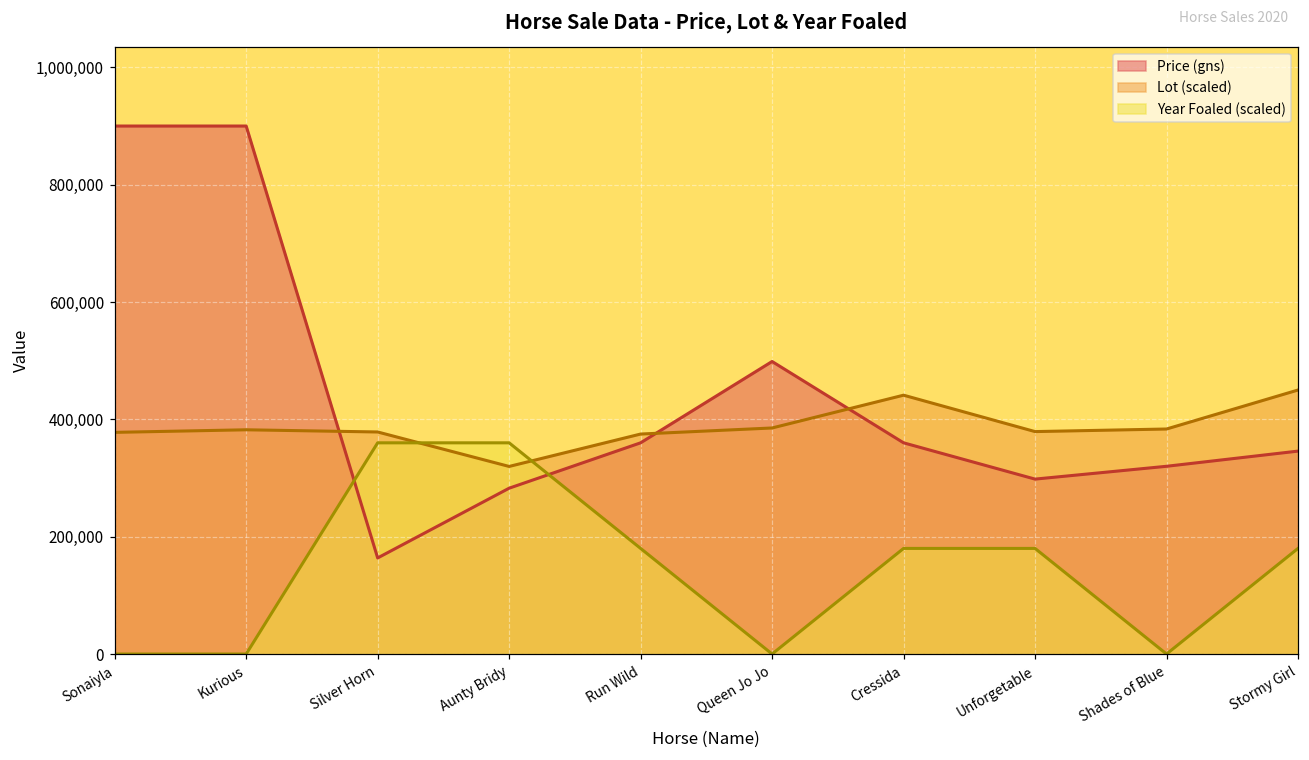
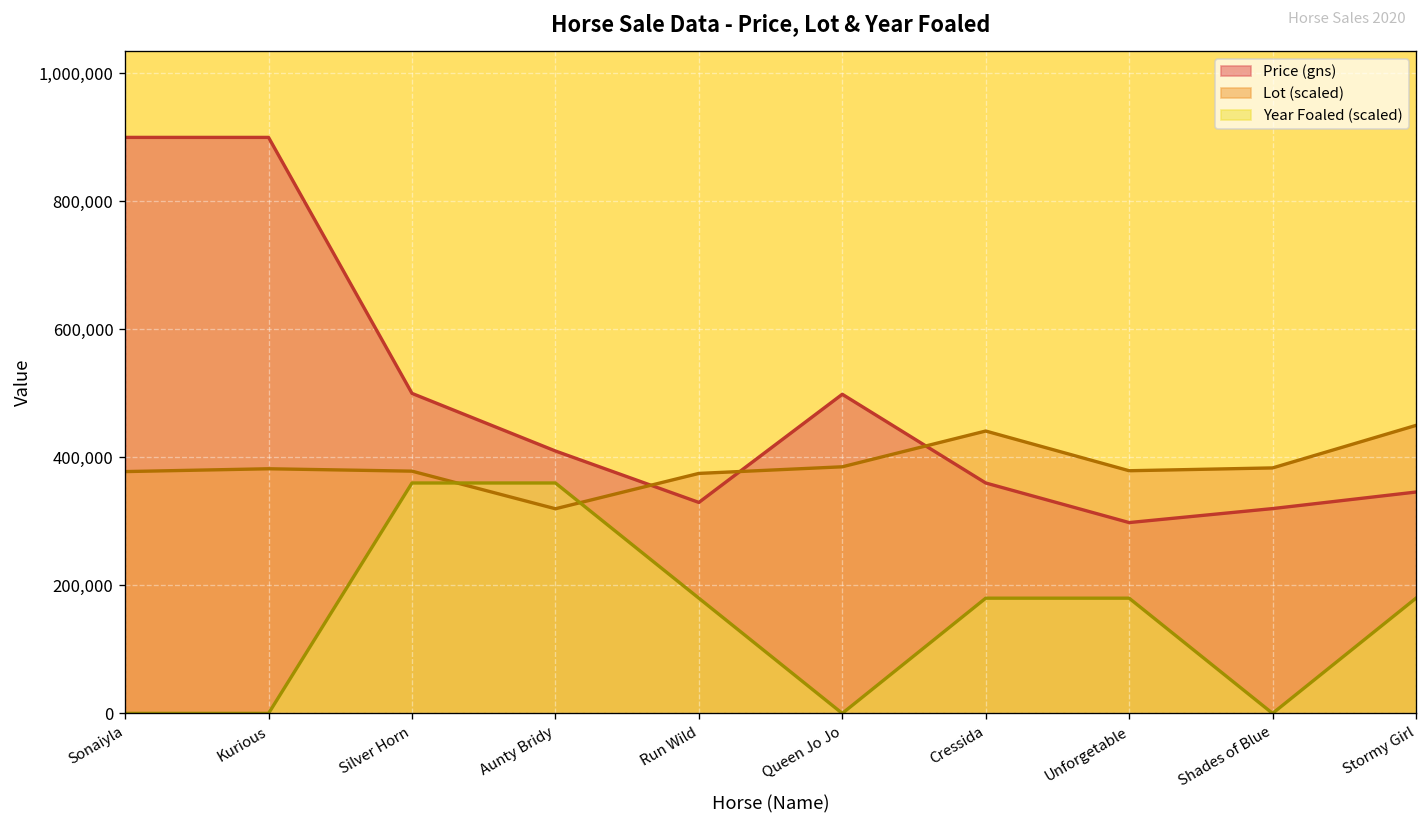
  {
    "Price (gns)": {
      "Sonaiyla": "900,000",
      "Kurious": "900,000",
-     "Silver Horn": "160,000",
-     "Aunty Bridy": "280,000",
-     "Run Wild": "360,000",
+     "Silver Horn": "500,000",
+     "Aunty Bridy": "410,000",
+     "Run Wild": "330,000",
      "Queen Jo Jo": "500,000",
      "Cressida": "360,000",
      "Unforgetable": "300,000",
      "Shades of Blue": "320,000",
      "Stormy Girl": "350,000"
    }
  }
